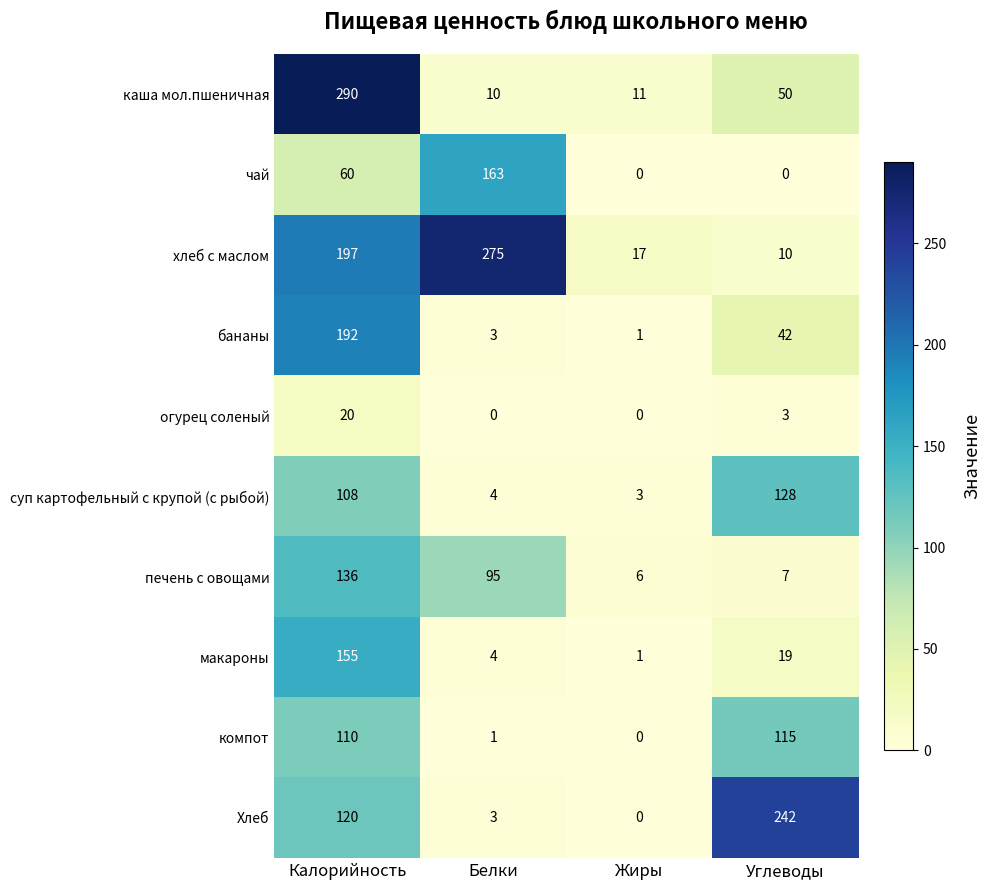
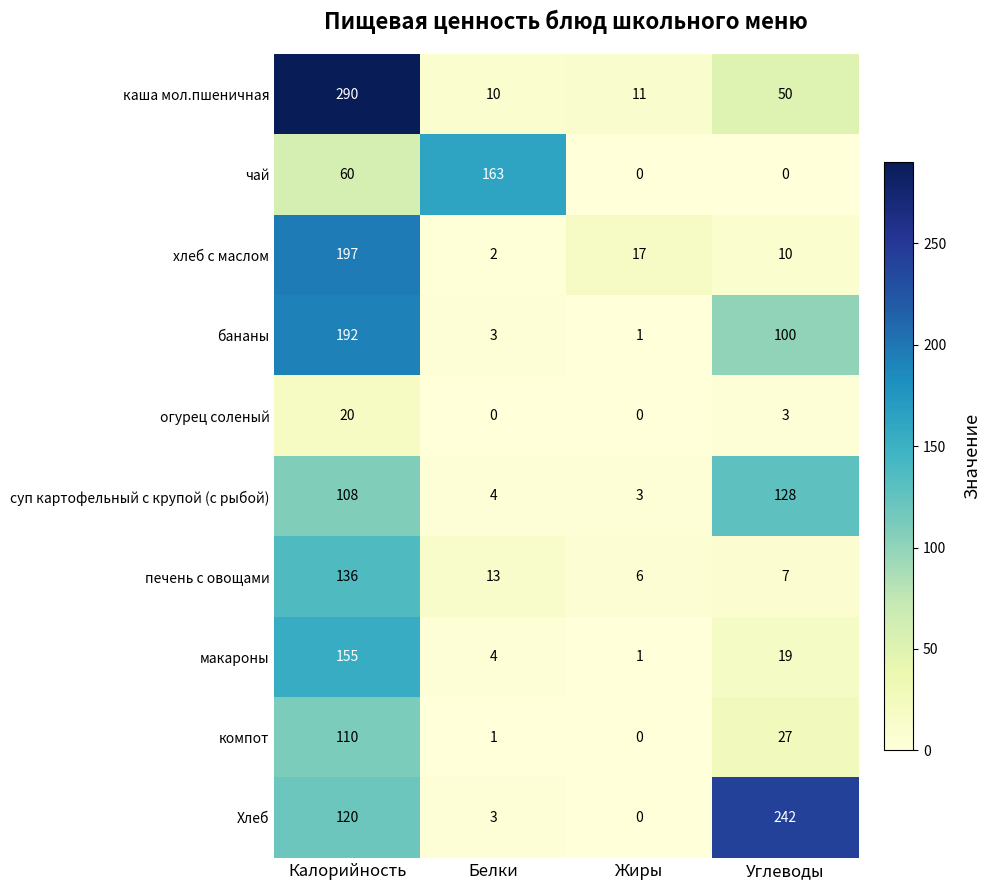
  {
    "каша мол.пшеничная": {
      "Калорийность": 290,
      "Белки": 10,
      "Жиры": 11,
      "Углеводы": 50
    },
    "чай": {
      "Калорийность": 60,
      "Белки": 163,
      "Жиры": 0,
      "Углеводы": 0
    },
    "хлеб с маслом": {
      "Калорийность": 197,
-     "Белки": 275,
+     "Белки": 2,
      "Жиры": 17,
      "Углеводы": 10
    },
    "бананы": {
      "Калорийность": 192,
      "Белки": 3,
      "Жиры": 1,
-     "Углеводы": 42
+     "Углеводы": 100
    },
    "огурец соленый": {
      "Калорийность": 20,
      "Белки": 0,
      "Жиры": 0,
      "Углеводы": 3
    },
    "суп картофельный с крупой (с рыбой)": {
      "Калорийность": 108,
      "Белки": 4,
      "Жиры": 3,
      "Углеводы": 128
    },
    "печень с овощами": {
      "Калорийность": 136,
-     "Белки": 95,
+     "Белки": 13,
      "Жиры": 6,
      "Углеводы": 7
    },
    "макароны": {
      "Калорийность": 155,
      "Белки": 4,
      "Жиры": 1,
      "Углеводы": 19
    },
    "компот": {
      "Калорийность": 110,
      "Белки": 1,
      "Жиры": 0,
-     "Углеводы": 115
+     "Углеводы": 27
    },
    "Хлеб": {
      "Калорийность": 120,
      "Белки": 3,
      "Жиры": 0,
      "Углеводы": 242
    }
  }
